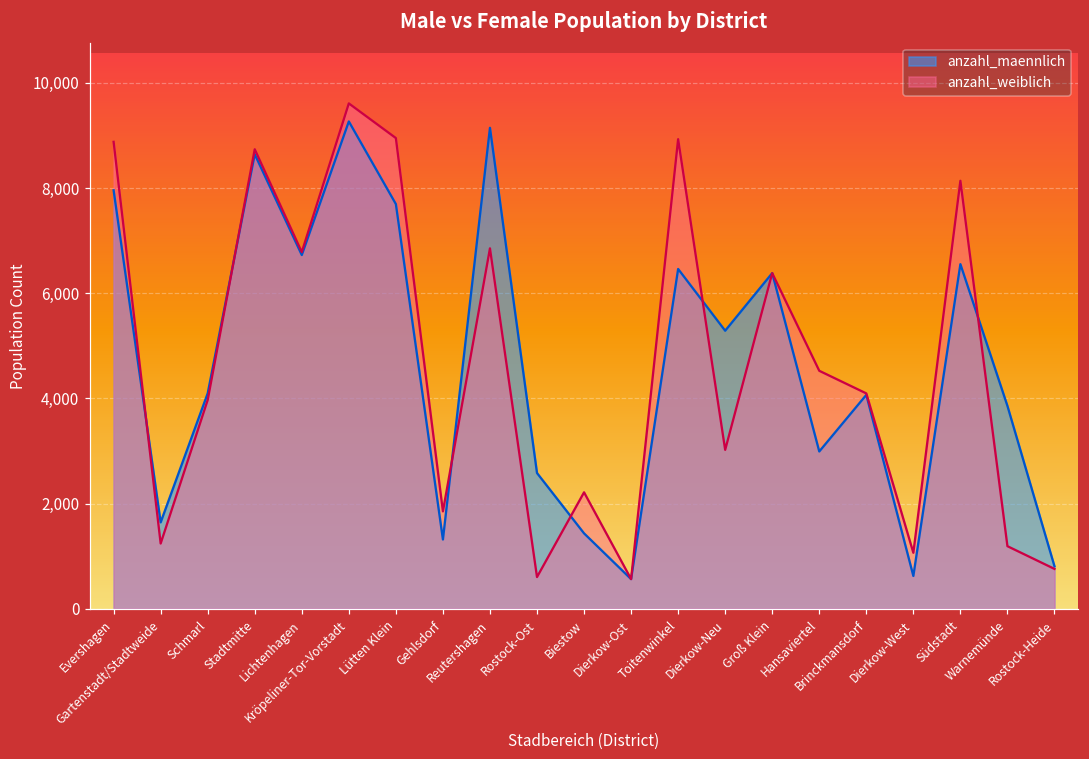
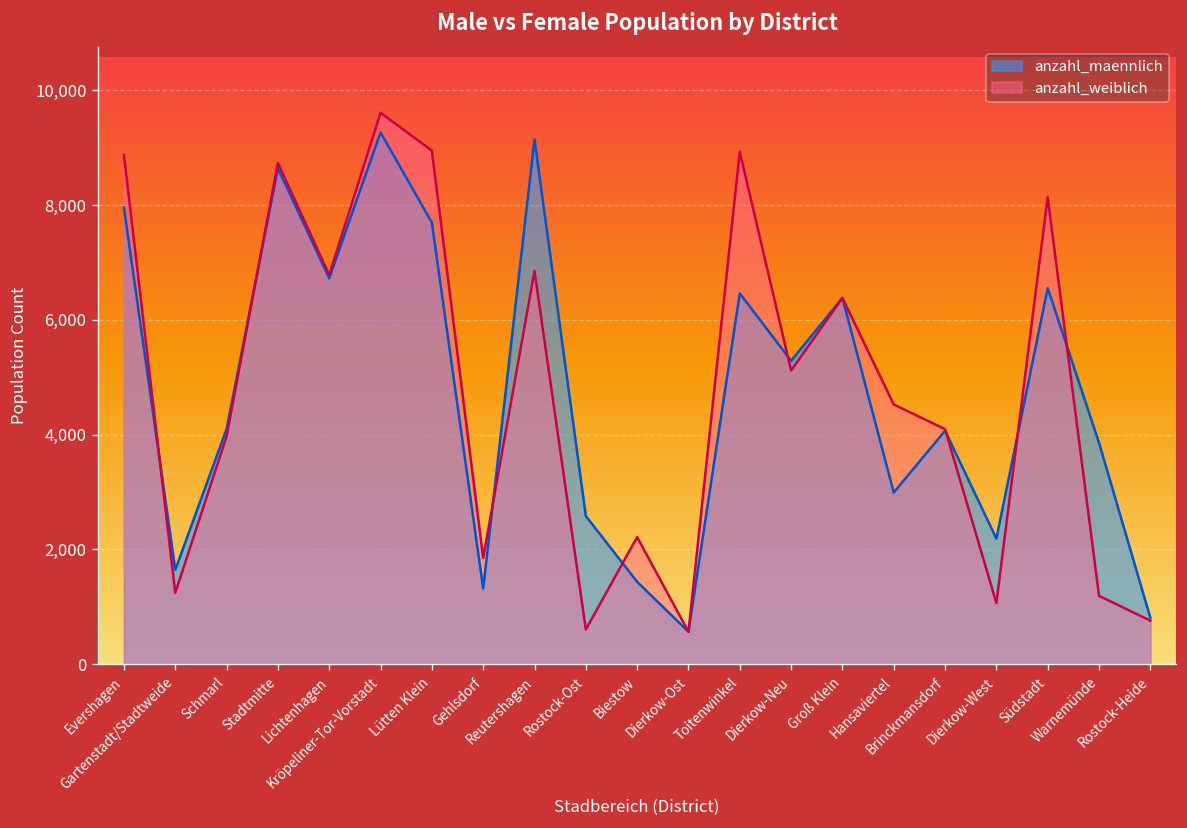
  {
    "anzahl_maennlich": {
      "Evershagen": "8,000",
      "Gartenstadt/Stadtweide": "1,600",
      "Schmarl": "4,100",
      "Stadtmitte": "8,600",
      "Lichtenhagen": "6,700",
      "Kröpeliner-Tor-Vorstadt": "9,300",
      "Lütten Klein": "7,700",
      "Gehlsdorf": "1,300",
      "Reutershagen": "9,100",
      "Rostock-Ost": "2,600",
      "Biestow": "1,400",
      "Toitenwinkel": "6,500",
      "Dierkow-Neu": "5,300",
      "Hansaviertel": "3,000",
-     "Dierkow-West": "600",
+     "Dierkow-West": "2,200",
      "Südstadt": "6,600",
      "Warnemünde": "3,900"
    },
    "anzahl_weiblich": {
      "Evershagen": "8,900",
      "Gartenstadt/Stadtweide": "1,200",
      "Schmarl": "4,000",
      "Stadtmitte": "8,700",
      "Lichtenhagen": "6,800",
      "Kröpeliner-Tor-Vorstadt": "9,600",
      "Lütten Klein": "8,900",
      "Gehlsdorf": "1,900",
      "Reutershagen": "6,900",
      "Rostock-Ost": "600",
      "Biestow": "2,200",
      "Toitenwinkel": "8,900",
-     "Dierkow-Neu": "3,000",
+     "Dierkow-Neu": "5,100",
      "Hansaviertel": "4,500",
      "Dierkow-West": "1,100",
      "Südstadt": "8,100",
      "Warnemünde": "1,200"
    }
  }
